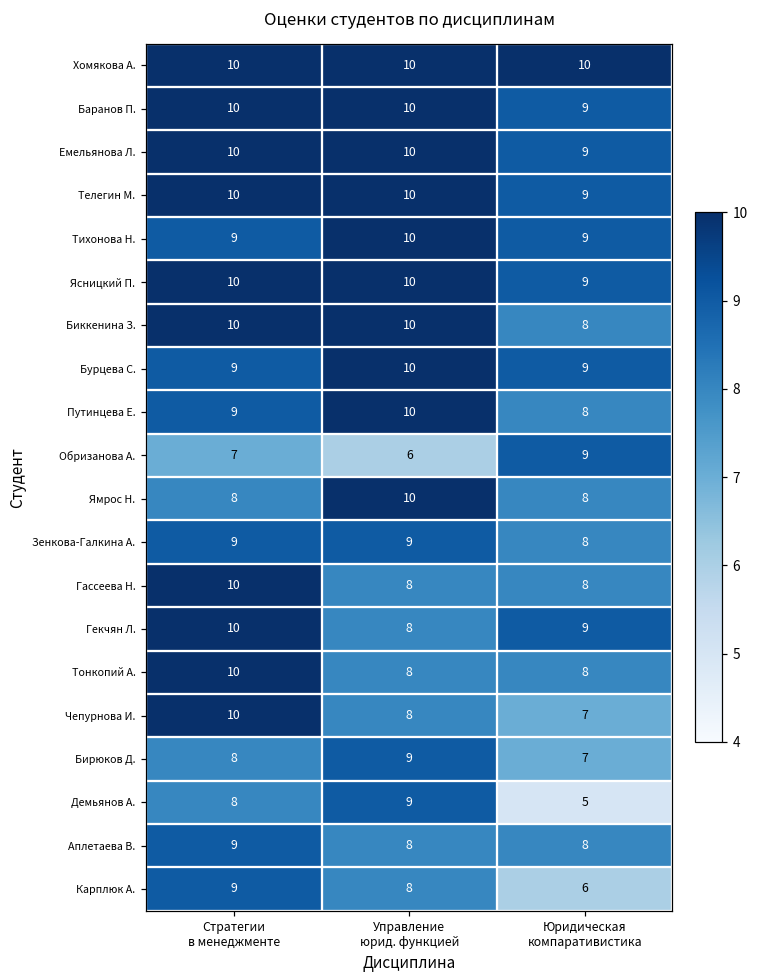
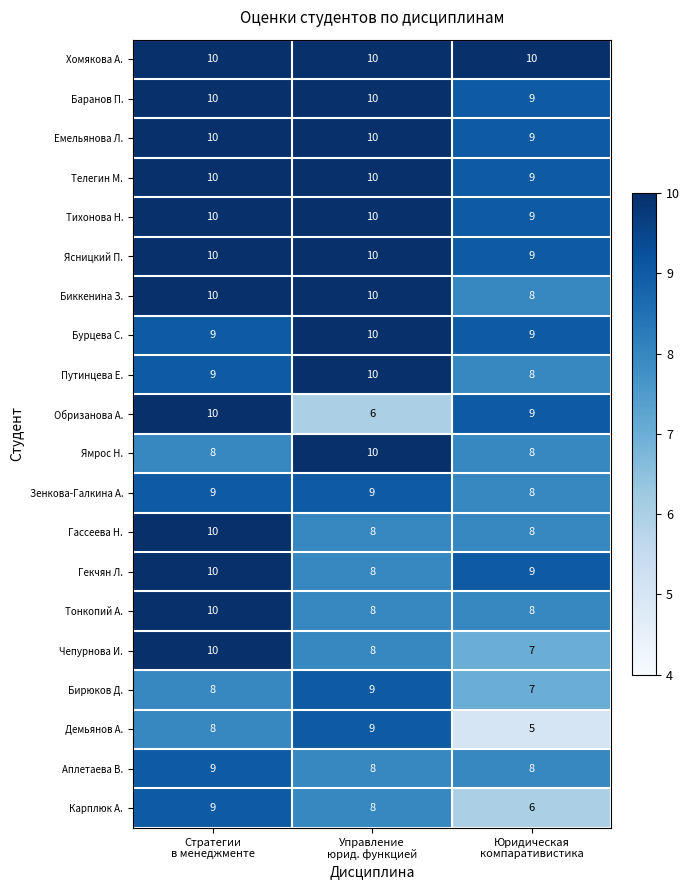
  {
    "Хомякова А.": {
      "Стратегии в менеджменте": 10,
      "Управление юрид. функцией": 10,
      "Юридическая компаративистика": 10
    },
    "Баранов П.": {
      "Стратегии в менеджменте": 10,
      "Управление юрид. функцией": 10,
      "Юридическая компаративистика": 9
    },
    "Емельянова Л.": {
      "Стратегии в менеджменте": 10,
      "Управление юрид. функцией": 10,
      "Юридическая компаративистика": 9
    },
    "Телегин М.": {
      "Стратегии в менеджменте": 10,
      "Управление юрид. функцией": 10,
      "Юридическая компаративистика": 9
    },
    "Тихонова Н.": {
-     "Стратегии в менеджменте": 9,
+     "Стратегии в менеджменте": 10,
      "Управление юрид. функцией": 10,
      "Юридическая компаративистика": 9
    },
    "Ясницкий П.": {
      "Стратегии в менеджменте": 10,
      "Управление юрид. функцией": 10,
      "Юридическая компаративистика": 9
    },
    "Биккенина З.": {
      "Стратегии в менеджменте": 10,
      "Управление юрид. функцией": 10,
      "Юридическая компаративистика": 8
    },
    "Бурцева С.": {
      "Стратегии в менеджменте": 9,
      "Управление юрид. функцией": 10,
      "Юридическая компаративистика": 9
    },
    "Путинцева Е.": {
      "Стратегии в менеджменте": 9,
      "Управление юрид. функцией": 10,
      "Юридическая компаративистика": 8
    },
    "Обризанова А.": {
-     "Стратегии в менеджменте": 7,
+     "Стратегии в менеджменте": 10,
      "Управление юрид. функцией": 6,
      "Юридическая компаративистика": 9
    },
    "Ямрос Н.": {
      "Стратегии в менеджменте": 8,
      "Управление юрид. функцией": 10,
      "Юридическая компаративистика": 8
    },
    "Зенкова-Галкина А.": {
      "Стратегии в менеджменте": 9,
      "Управление юрид. функцией": 9,
      "Юридическая компаративистика": 8
    },
    "Гассеева Н.": {
      "Стратегии в менеджменте": 10,
      "Управление юрид. функцией": 8,
      "Юридическая компаративистика": 8
    },
    "Гекчян Л.": {
      "Стратегии в менеджменте": 10,
      "Управление юрид. функцией": 8,
      "Юридическая компаративистика": 9
    },
    "Тонкопий А.": {
      "Стратегии в менеджменте": 10,
      "Управление юрид. функцией": 8,
      "Юридическая компаративистика": 8
    },
    "Чепурнова И.": {
      "Стратегии в менеджменте": 10,
      "Управление юрид. функцией": 8,
      "Юридическая компаративистика": 7
    },
    "Бирюков Д.": {
      "Стратегии в менеджменте": 8,
      "Управление юрид. функцией": 9,
      "Юридическая компаративистика": 7
    },
    "Демьянов А.": {
      "Стратегии в менеджменте": 8,
      "Управление юрид. функцией": 9,
      "Юридическая компаративистика": 5
    },
    "Аплетаева В.": {
      "Стратегии в менеджменте": 9,
      "Управление юрид. функцией": 8,
      "Юридическая компаративистика": 8
    },
    "Карплюк А.": {
      "Стратегии в менеджменте": 9,
      "Управление юрид. функцией": 8,
      "Юридическая компаративистика": 6
    }
  }
